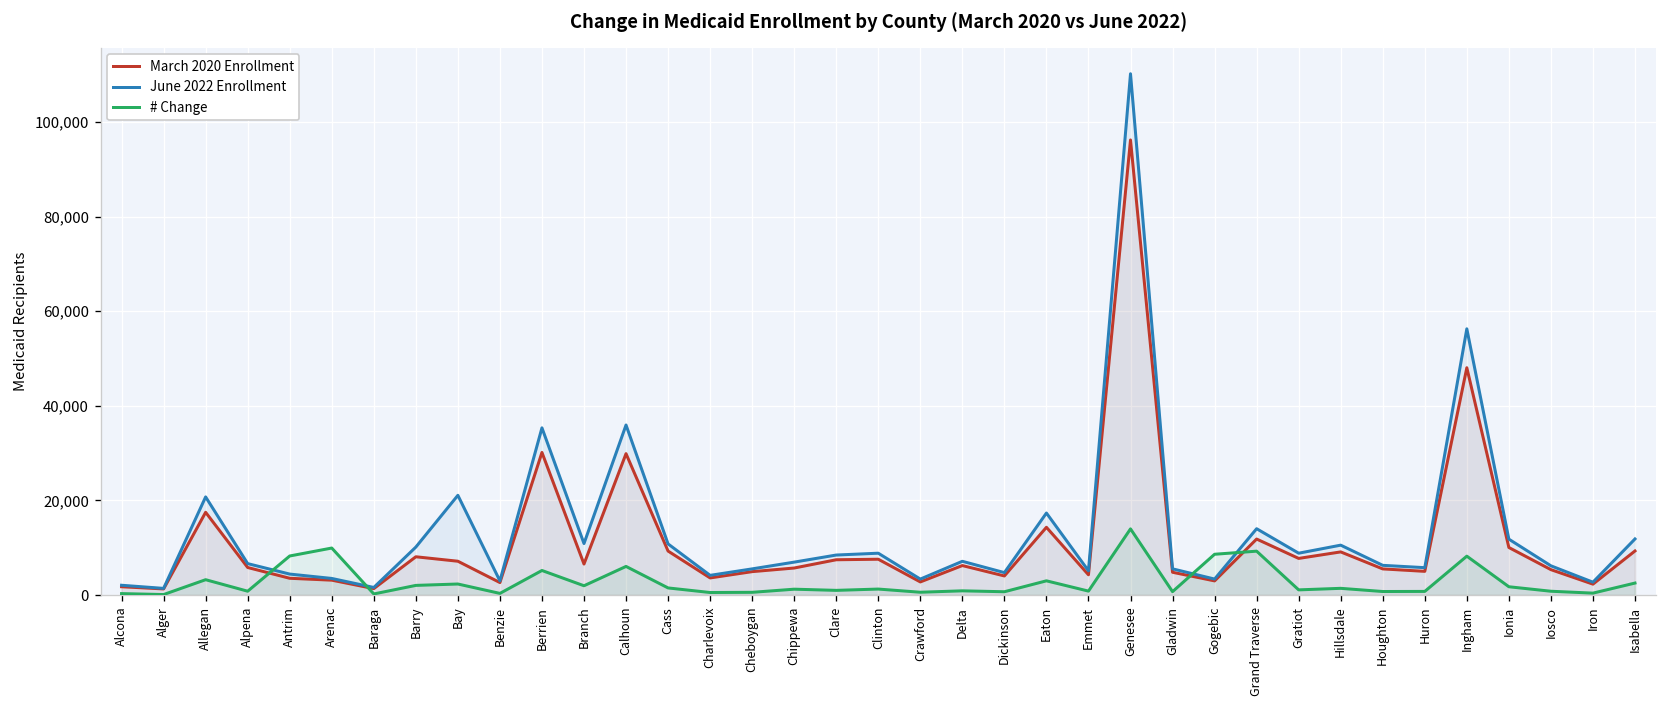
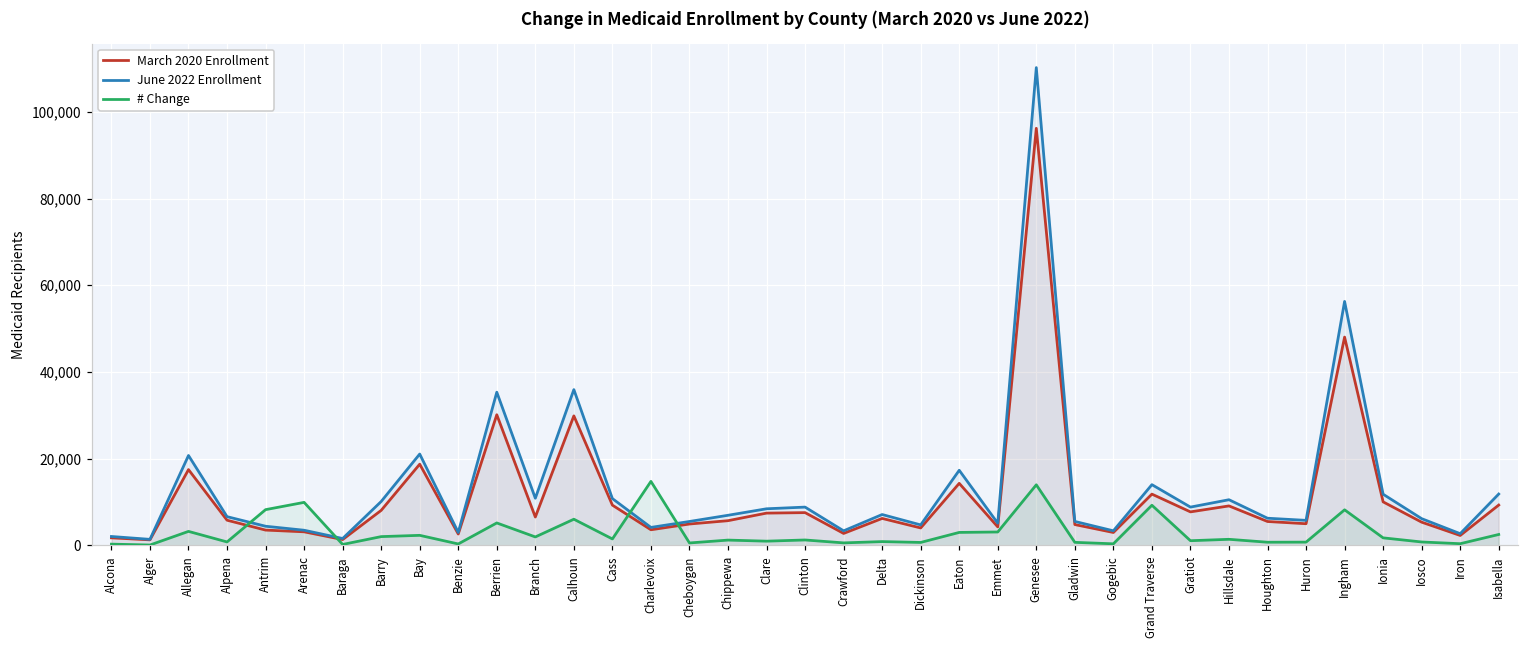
  {
    "March 2020 Enrollment": {
      "Allegan": "18,000",
      "Alpena": "6,000",
      "Antrim": "4,000",
      "Barry": "8,000",
-     "Bay": "7,000",
+     "Bay": "19,000",
      "Berrien": "30,000",
      "Branch": "7,000",
      "Calhoun": "30,000",
      "Cass": "9,000",
      "Chippewa": "6,000",
      "Clare": "7,000",
      "Clinton": "8,000",
      "Delta": "6,000",
      "Dickinson": "4,000",
      "Eaton": "14,000",
      "Emmet": "4,000",
      "Genesee": "96,000",
      "Gladwin": "5,000",
      "Grand Traverse": "12,000",
      "Gratiot": "8,000",
      "Hillsdale": "9,000",
      "Houghton": "6,000",
      "Huron": "5,000",
      "Ingham": "48,000",
      "Ionia": "10,000",
      "Iosco": "5,000",
      "Isabella": "9,000"
    },
    "June 2022 Enrollment": {
      "Allegan": "21,000",
      "Alpena": "7,000",
      "Antrim": "4,000",
      "Barry": "10,000",
      "Bay": "21,000",
      "Berrien": "35,000",
      "Branch": "11,000",
      "Calhoun": "36,000",
      "Cass": "11,000",
      "Chippewa": "7,000",
      "Clare": "8,000",
      "Clinton": "9,000",
      "Delta": "7,000",
      "Dickinson": "5,000",
      "Eaton": "17,000",
      "Emmet": "5,000",
      "Genesee": "110,000",
      "Gladwin": "6,000",
      "Grand Traverse": "14,000",
      "Gratiot": "9,000",
      "Hillsdale": "11,000",
      "Houghton": "6,000",
      "Huron": "6,000",
      "Ingham": "56,000",
      "Ionia": "12,000",
      "Iosco": "6,000",
      "Isabella": "12,000"
    },
    "# Change": {
      "Alcona": "0",
      "Alger": "0",
      "Allegan": "3,000",
      "Alpena": "1,000",
      "Antrim": "8,000",
      "Arenac": "10,000",
      "Baraga": "0",
      "Barry": "2,000",
      "Bay": "2,000",
      "Benzie": "0",
      "Berrien": "5,000",
      "Branch": "2,000",
      "Calhoun": "6,000",
      "Cass": "2,000",
-     "Charlevoix": "1,000",
+     "Charlevoix": "15,000",
      "Cheboygan": "1,000",
      "Chippewa": "1,000",
      "Clare": "1,000",
      "Clinton": "1,000",
      "Crawford": "1,000",
      "Delta": "1,000",
      "Dickinson": "1,000",
      "Eaton": "3,000",
-     "Emmet": "1,000",
+     "Emmet": "3,000",
      "Genesee": "14,000",
      "Gladwin": "1,000",
-     "Gogebic": "9,000",
+     "Gogebic": "0",
      "Grand Traverse": "9,000",
      "Gratiot": "1,000",
      "Hillsdale": "1,000",
      "Houghton": "1,000",
      "Huron": "1,000",
      "Ingham": "8,000",
      "Ionia": "2,000",
      "Iosco": "1,000",
      "Iron": "0",
      "Isabella": "3,000"
    }
  }
